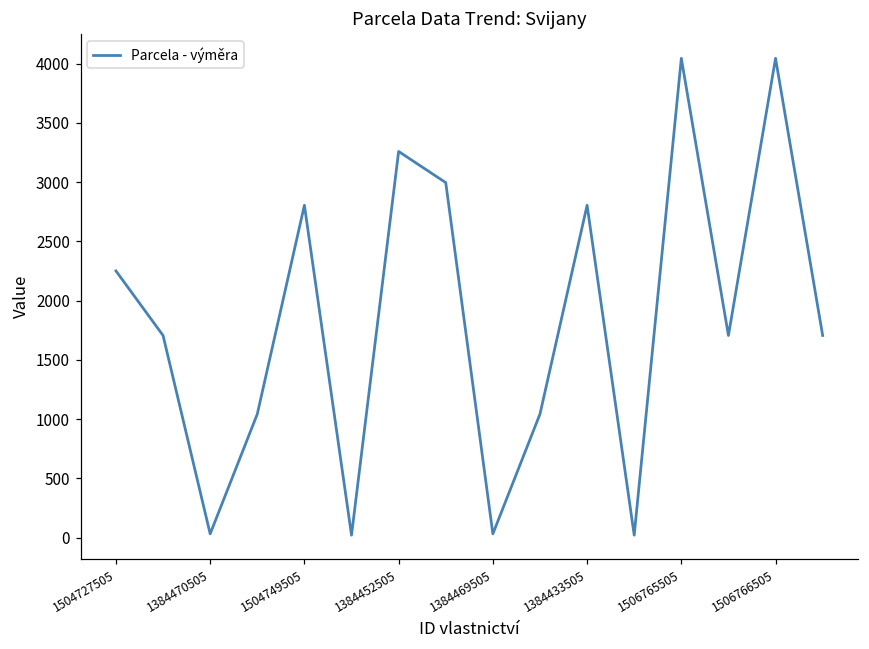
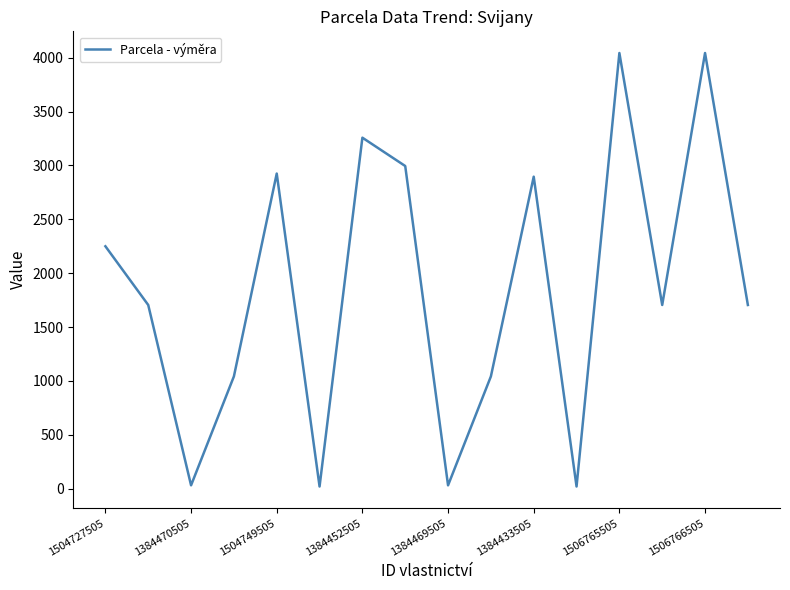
  {
    "1504727505": 2250,
    "1384470505": 30,
-   "1504749505": 2800,
+   "1504749505": 2930,
    "1384452505": 3260,
    "1384469505": 30,
-   "1384433505": 2800,
+   "1384433505": 2900,
    "1506765505": 4040,
    "1506766505": 4040
  }
